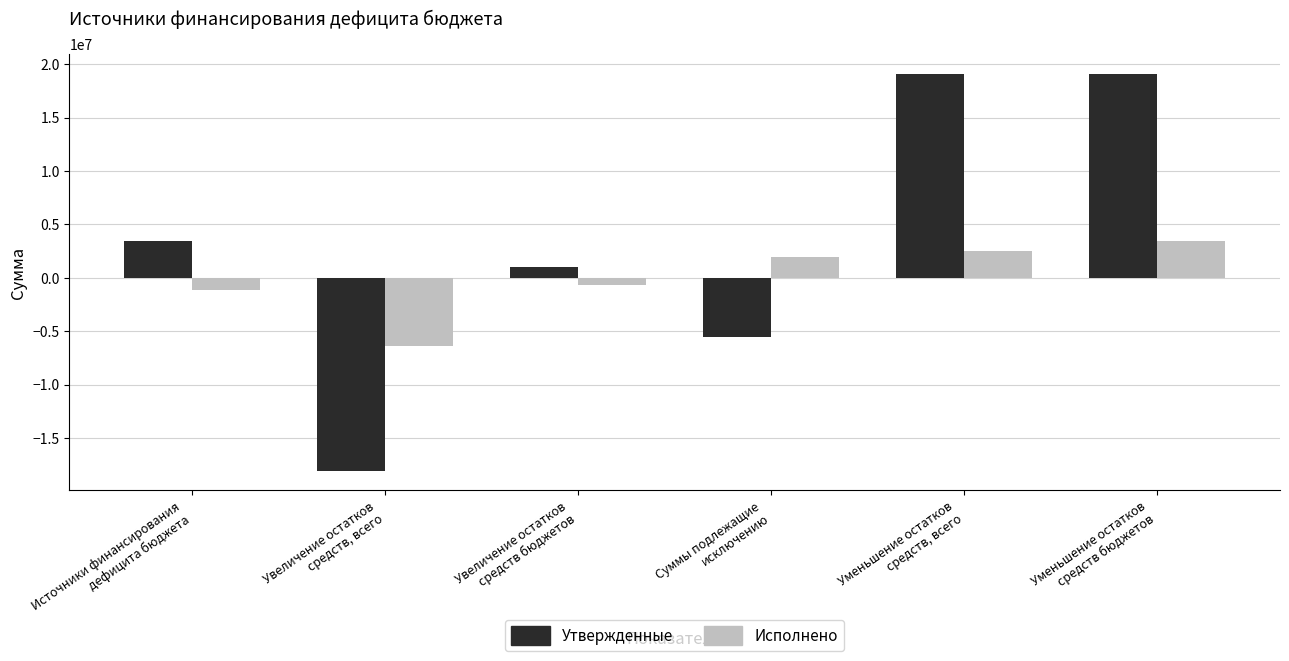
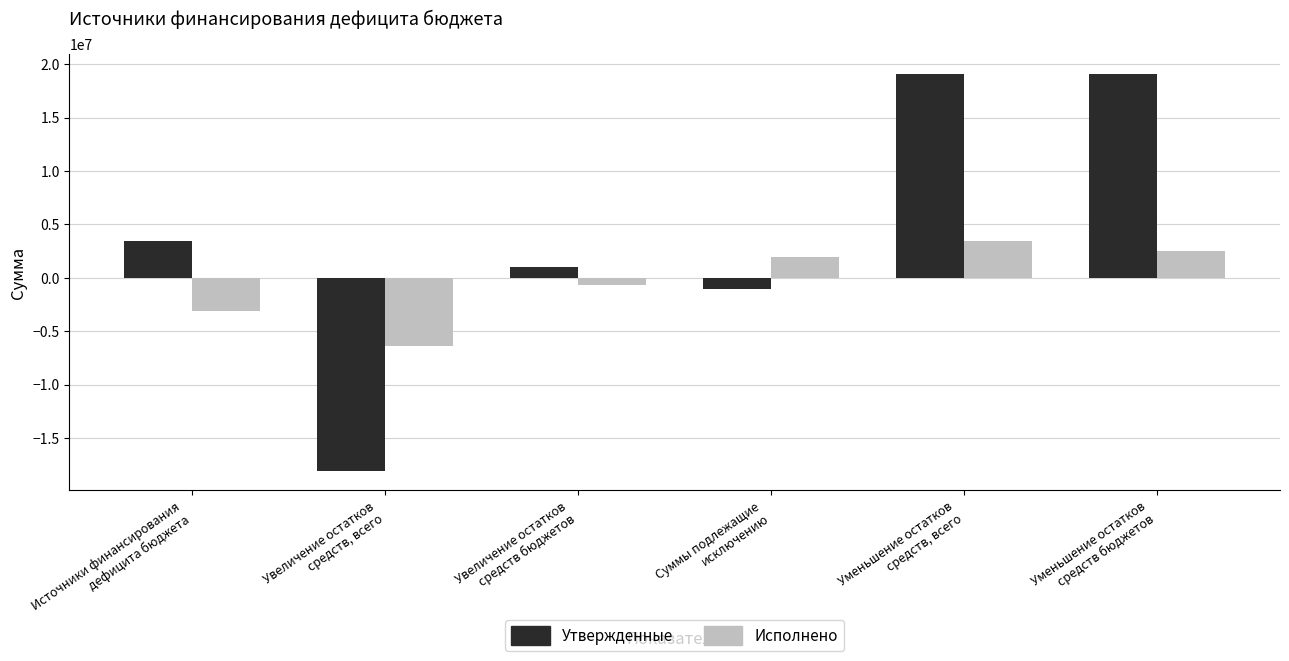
  {
    "Утвержденные": {
      "Источники финансирования дефицита бюджета": 3500000,
      "Увеличение остатков средств, всего": -18000000,
      "Увеличение остатков средств бюджетов": 1000000,
-     "Суммы подлежащие исключению": -5500000,
+     "Суммы подлежащие исключению": -1000000,
      "Уменьшение остатков средств, всего": 19100000,
      "Уменьшение остатков средств бюджетов": 19100000
    },
    "Исполнено": {
-     "Источники финансирования дефицита бюджета": -1200000,
+     "Источники финансирования дефицита бюджета": -3100000,
      "Увеличение остатков средств, всего": -6400000,
      "Увеличение остатков средств бюджетов": -600000,
      "Суммы подлежащие исключению": 2000000,
-     "Уменьшение остатков средств, всего": 2500000,
-     "Уменьшение остатков средств бюджетов": 3500000
+     "Уменьшение остатков средств, всего": 3400000,
+     "Уменьшение остатков средств бюджетов": 2500000
    }
  }
